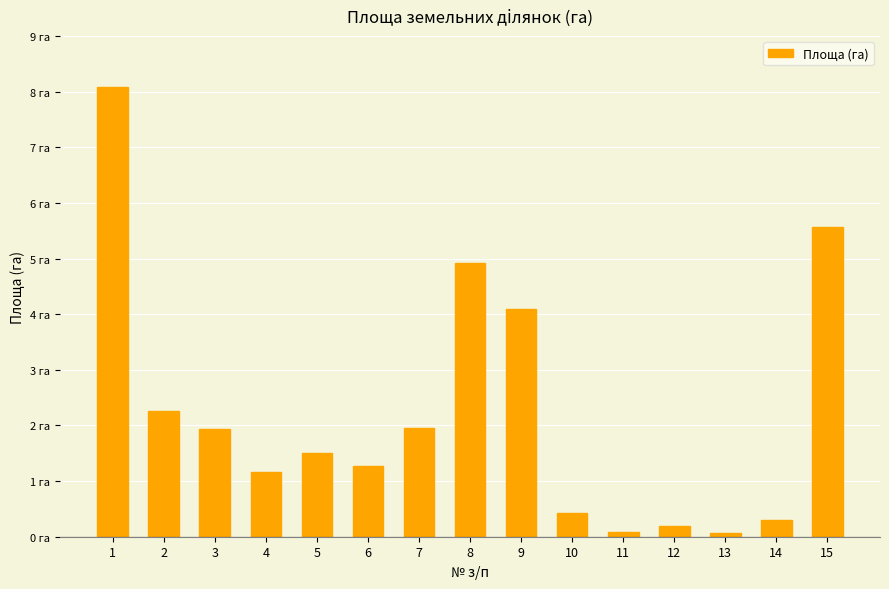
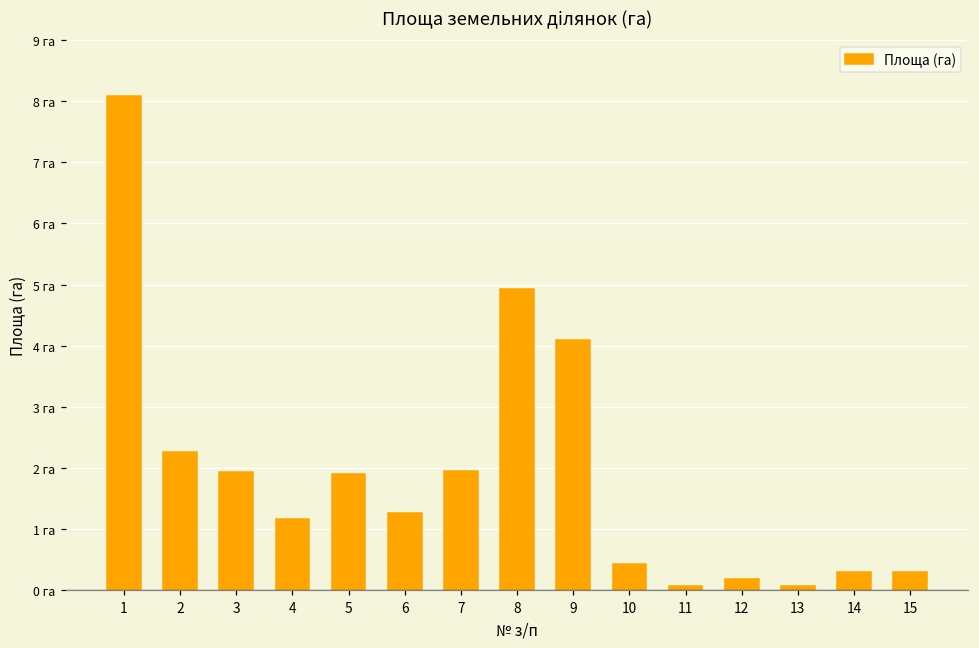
  {
    "1": "8.1 га",
    "2": "2.3 га",
    "3": "1.9 га",
    "4": "1.2 га",
-   "5": "1.5 га",
+   "5": "1.9 га",
    "6": "1.3 га",
    "7": "2.0 га",
    "8": "4.9 га",
    "9": "4.1 га",
    "10": "0.4 га",
    "11": "0.1 га",
    "12": "0.2 га",
    "13": "0.1 га",
    "14": "0.3 га",
-   "15": "5.6 га"
+   "15": "0.3 га"
  }
